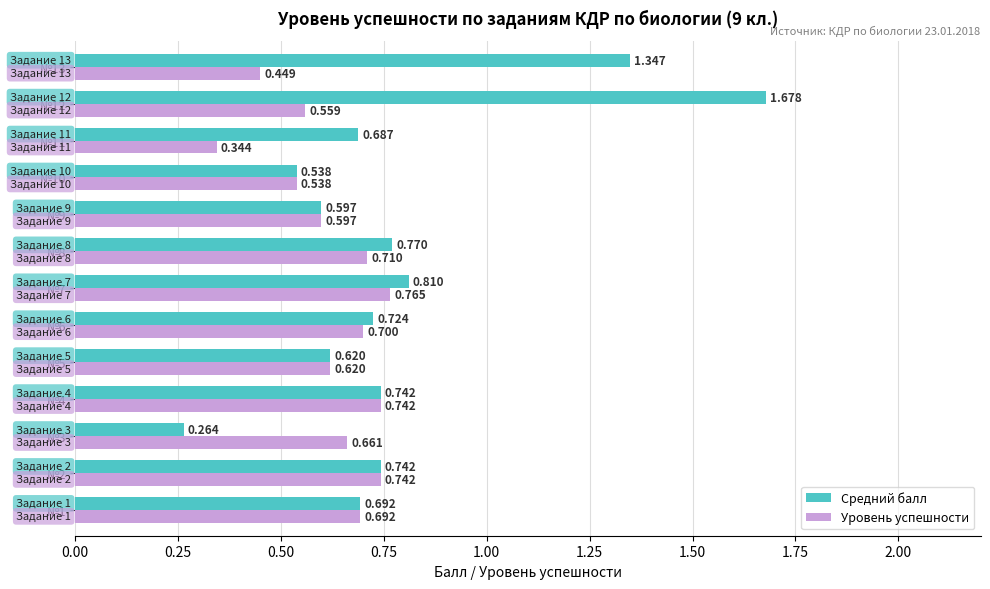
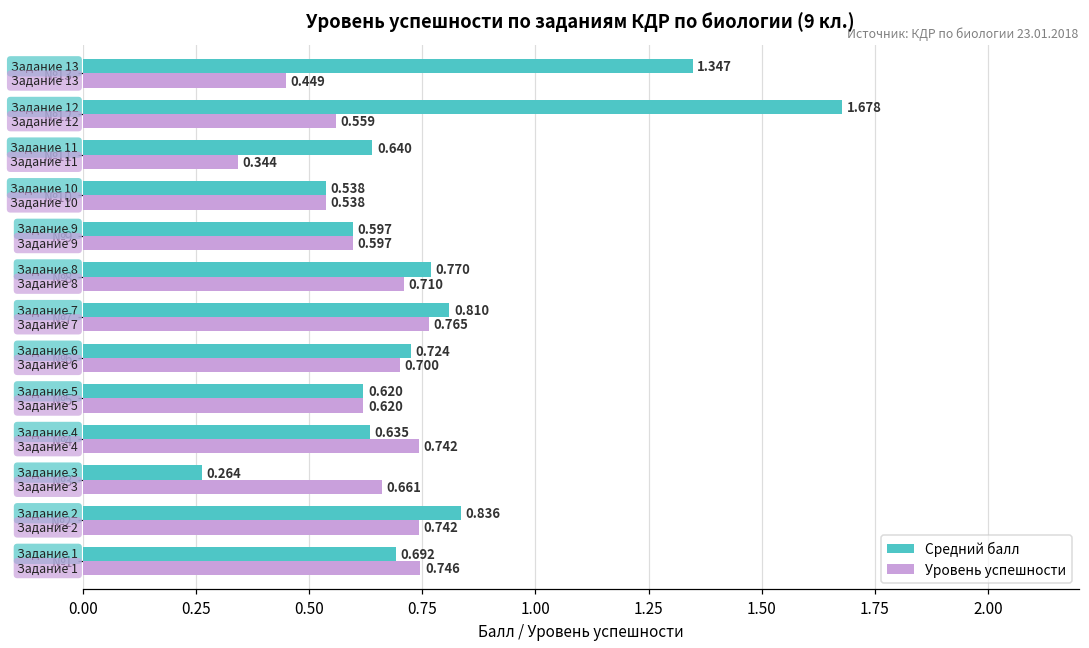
  {
    "Средний балл": {
      "№13": 1.347,
      "№12": 1.678,
-     "№11": 0.687,
+     "№11": 0.640,
      "№10": 0.538,
      "№9": 0.597,
      "№8": 0.770,
      "№7": 0.810,
      "№6": 0.724,
      "№5": 0.620,
-     "№4": 0.742,
+     "№4": 0.635,
      "№3": 0.264,
-     "№2": 0.742,
+     "№2": 0.836,
      "№1": 0.692
    },
    "Уровень успешности": {
      "№13": 0.449,
      "№12": 0.559,
      "№11": 0.344,
      "№10": 0.538,
      "№9": 0.597,
      "№8": 0.710,
      "№7": 0.765,
      "№6": 0.700,
      "№5": 0.620,
      "№4": 0.742,
      "№3": 0.661,
      "№2": 0.742,
-     "№1": 0.692
+     "№1": 0.746
    }
  }
